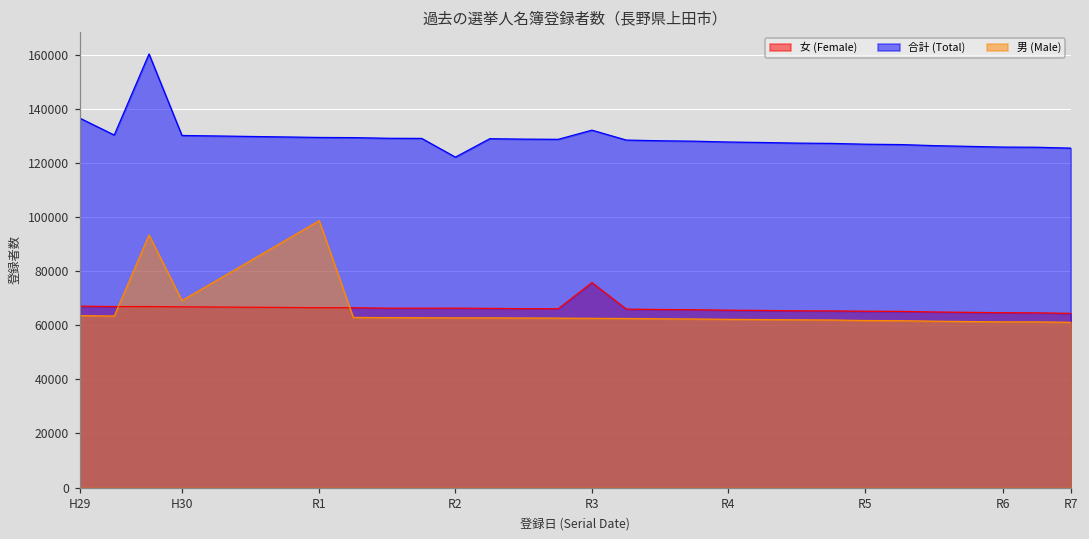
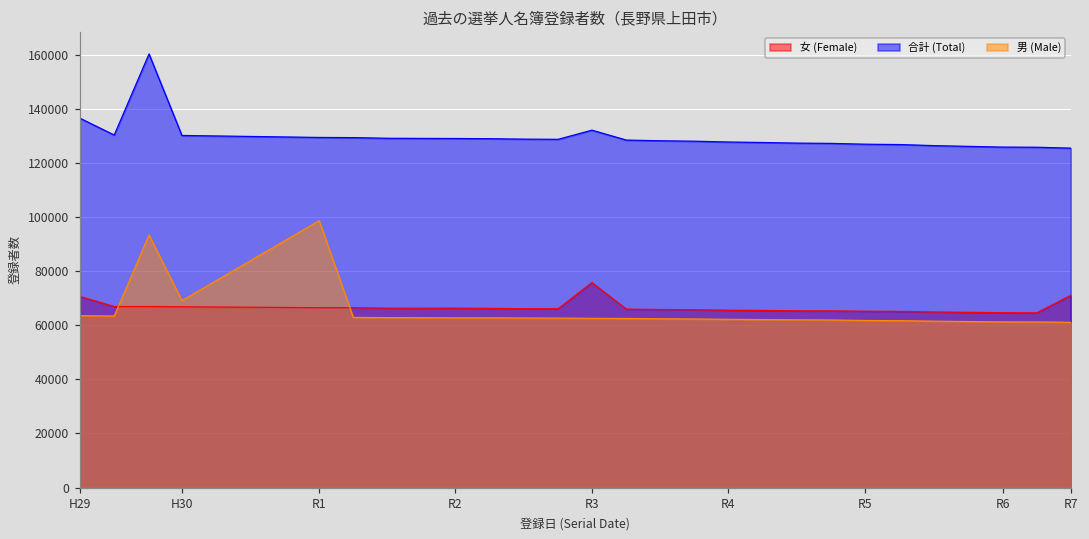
  {
    "女 (Female)": {
-     "H29": 67000,
+     "H29": 71000,
      "H30": 67000,
      "R1": 67000,
      "R2": 66000,
      "R3": 76000,
      "R4": 66000,
      "R5": 65000,
      "R6": 65000,
-     "R7": 64000
+     "R7": 71000
    },
    "合計 (Total)": {
      "H29": 137000,
      "H30": 130000,
      "R1": 130000,
-     "R2": 122000,
+     "R2": 129000,
      "R3": 132000,
      "R4": 128000,
      "R5": 127000,
      "R6": 126000,
      "R7": 126000
    },
    "男 (Male)": {
      "H29": 64000,
      "H30": 69000,
      "R1": 99000,
      "R2": 63000,
      "R3": 63000,
      "R4": 62000,
      "R5": 62000,
      "R6": 61000,
      "R7": 61000
    }
  }
